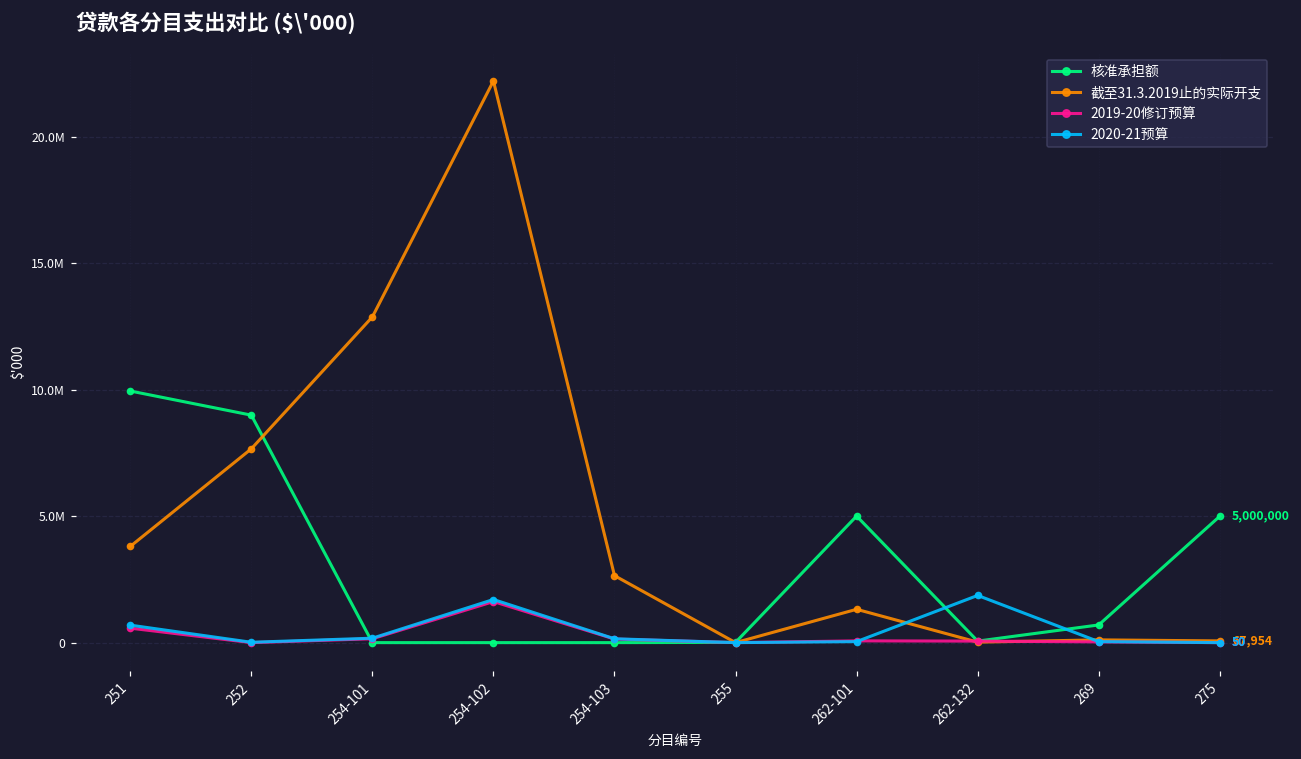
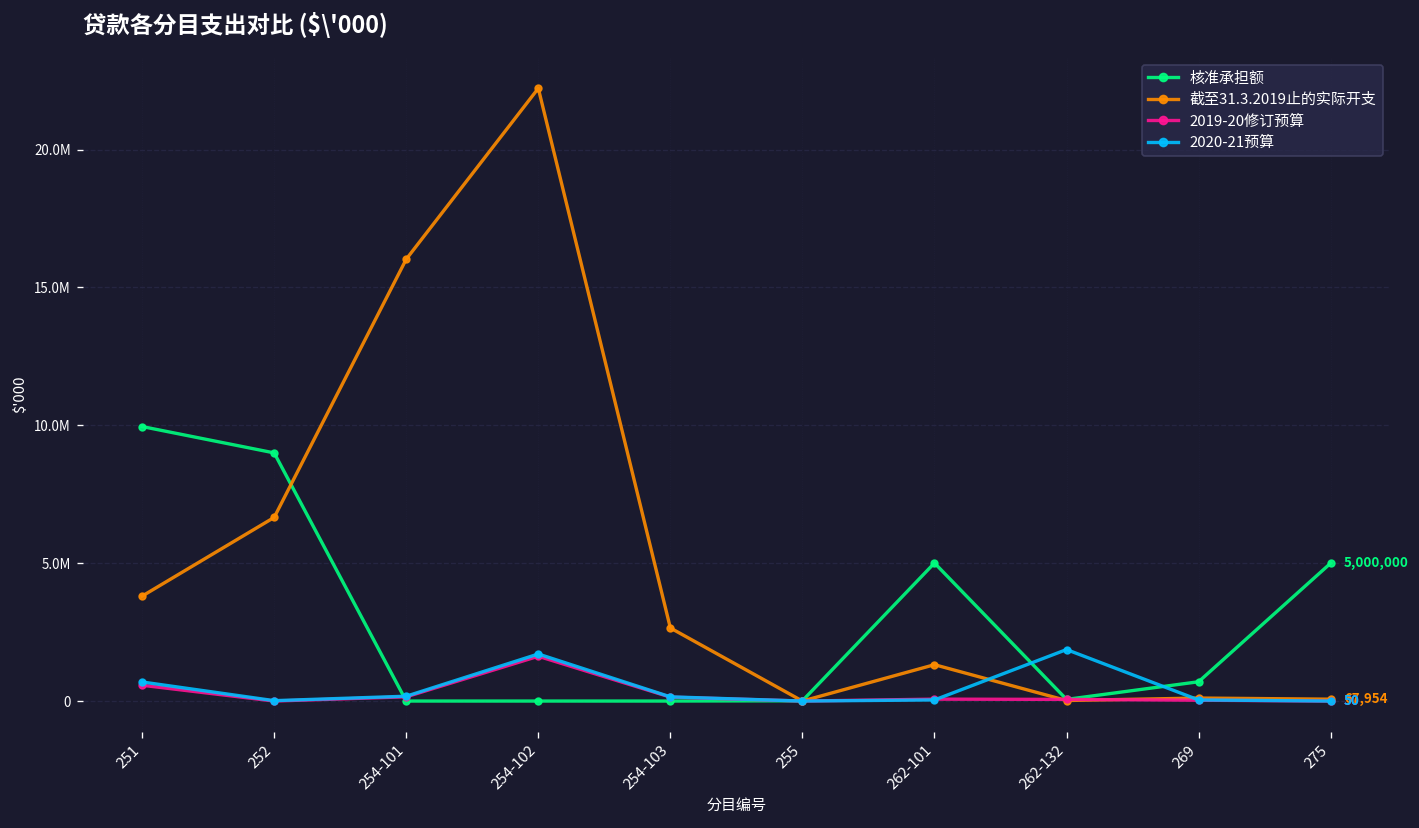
  {
    "核准承担额": {
      "275": "5,000,000"
    },
    "截至31.3.2019止的实际开支": {
      "251": "3800000",
-     "252": "7700000",
-     "254-101": "12900000",
+     "252": "6700000",
+     "254-101": "16000000",
      "254-102": "22200000",
      "254-103": "2700000",
      "262-101": "1300000"
    },
    "2019-20修订预算": {
      "251": "600000"
    },
    "2020-21预算": {
      "251": "700000",
      "262-132": "1900000"
    }
  }
